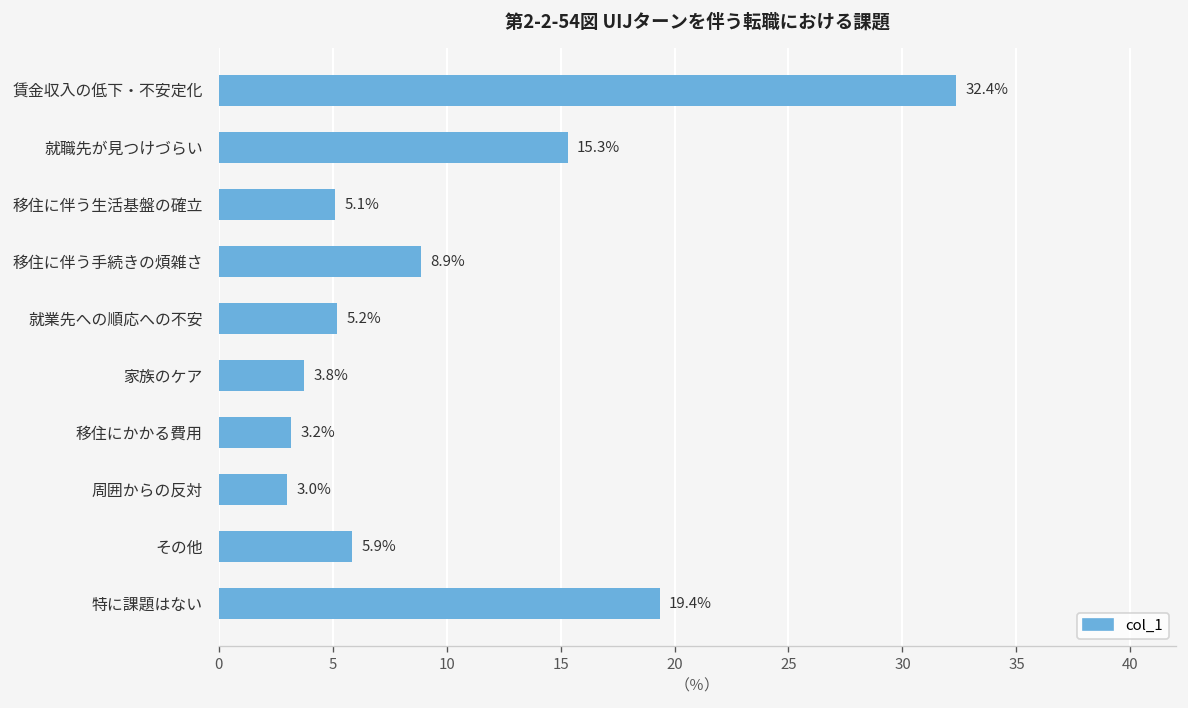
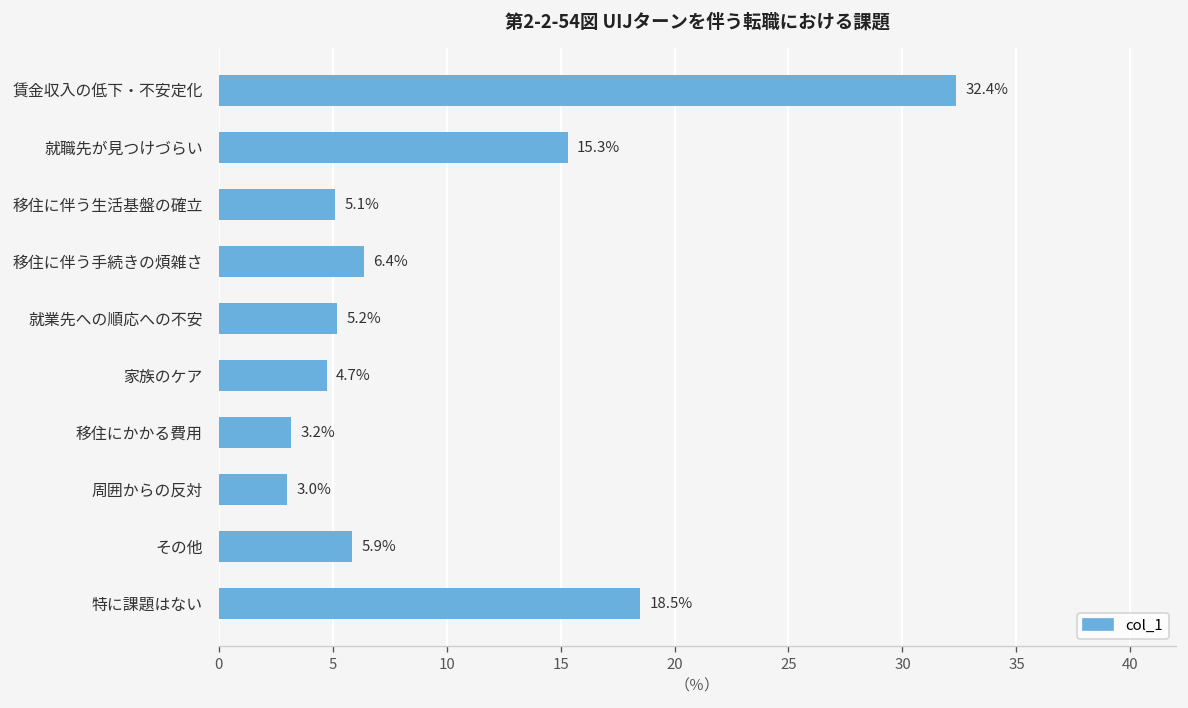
  {
    "賃金収入の低下・不安定化": "32.4%",
    "就職先が見つけづらい": "15.3%",
    "移住に伴う生活基盤の確立": "5.1%",
-   "移住に伴う手続きの煩雑さ": "8.9%",
+   "移住に伴う手続きの煩雑さ": "6.4%",
    "就業先への順応への不安": "5.2%",
-   "家族のケア": "3.8%",
+   "家族のケア": "4.7%",
    "移住にかかる費用": "3.2%",
    "周囲からの反対": "3.0%",
    "その他": "5.9%",
-   "特に課題はない": "19.4%"
+   "特に課題はない": "18.5%"
  }
